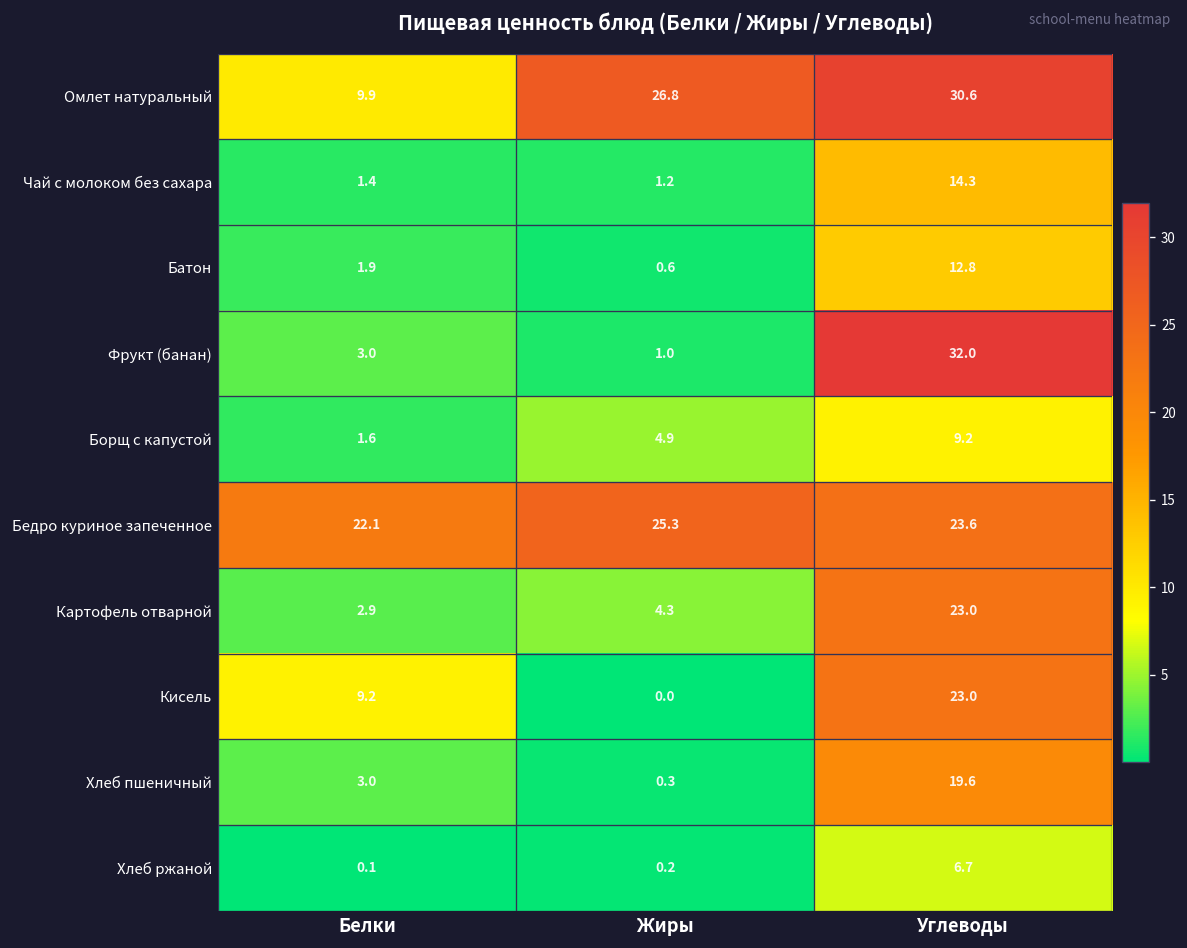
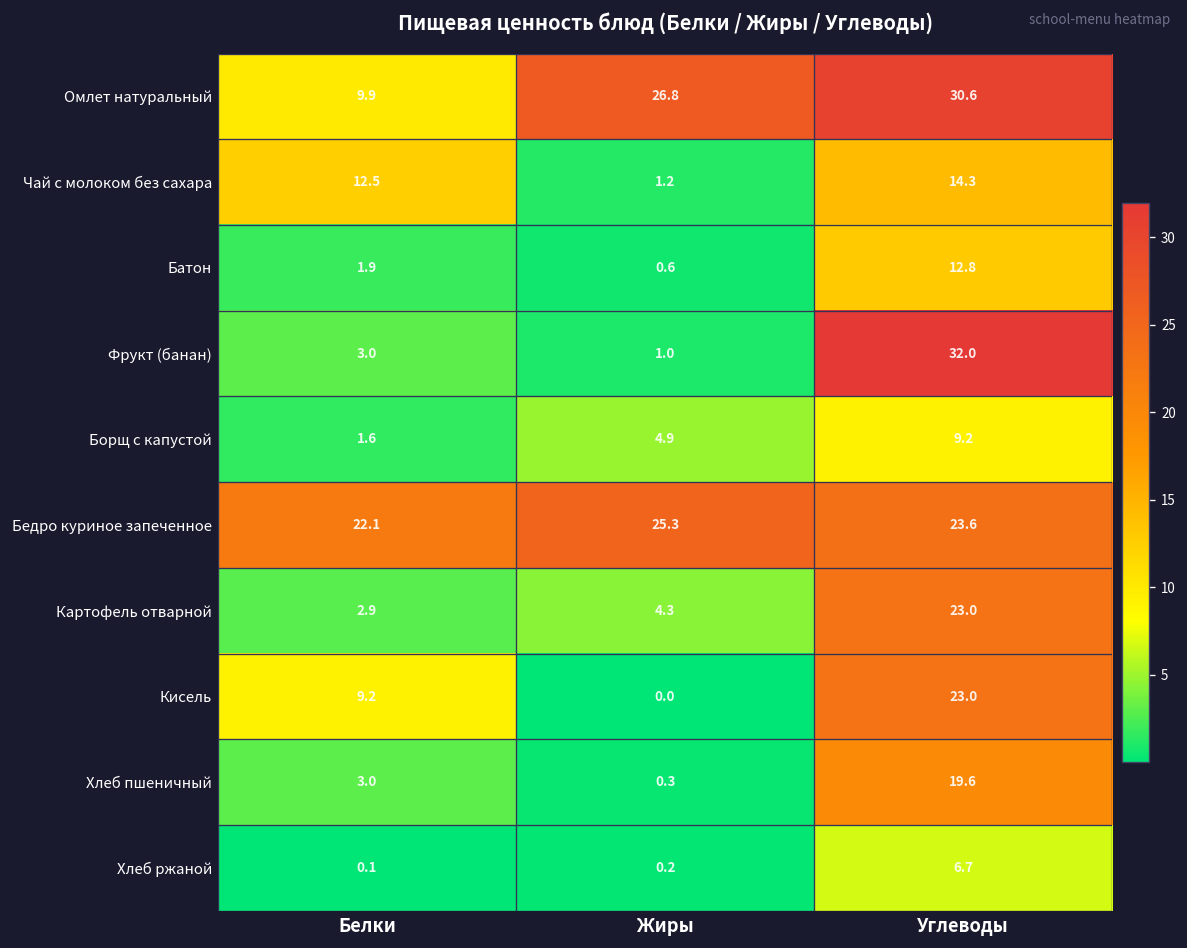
  {
    "Омлет натуральный": {
      "Белки": 9.9,
      "Жиры": 26.8,
      "Углеводы": 30.6
    },
    "Чай с молоком без сахара": {
-     "Белки": 1.4,
+     "Белки": 12.5,
      "Жиры": 1.2,
      "Углеводы": 14.3
    },
    "Батон": {
      "Белки": 1.9,
      "Жиры": 0.6,
      "Углеводы": 12.8
    },
    "Фрукт (банан)": {
      "Белки": 3.0,
      "Жиры": 1.0,
      "Углеводы": 32.0
    },
    "Борщ с капустой": {
      "Белки": 1.6,
      "Жиры": 4.9,
      "Углеводы": 9.2
    },
    "Бедро куриное запеченное": {
      "Белки": 22.1,
      "Жиры": 25.3,
      "Углеводы": 23.6
    },
    "Картофель отварной": {
      "Белки": 2.9,
      "Жиры": 4.3,
      "Углеводы": 23.0
    },
    "Кисель": {
      "Белки": 9.2,
      "Жиры": 0.0,
      "Углеводы": 23.0
    },
    "Хлеб пшеничный": {
      "Белки": 3.0,
      "Жиры": 0.3,
      "Углеводы": 19.6
    },
    "Хлеб ржаной": {
      "Белки": 0.1,
      "Жиры": 0.2,
      "Углеводы": 6.7
    }
  }
